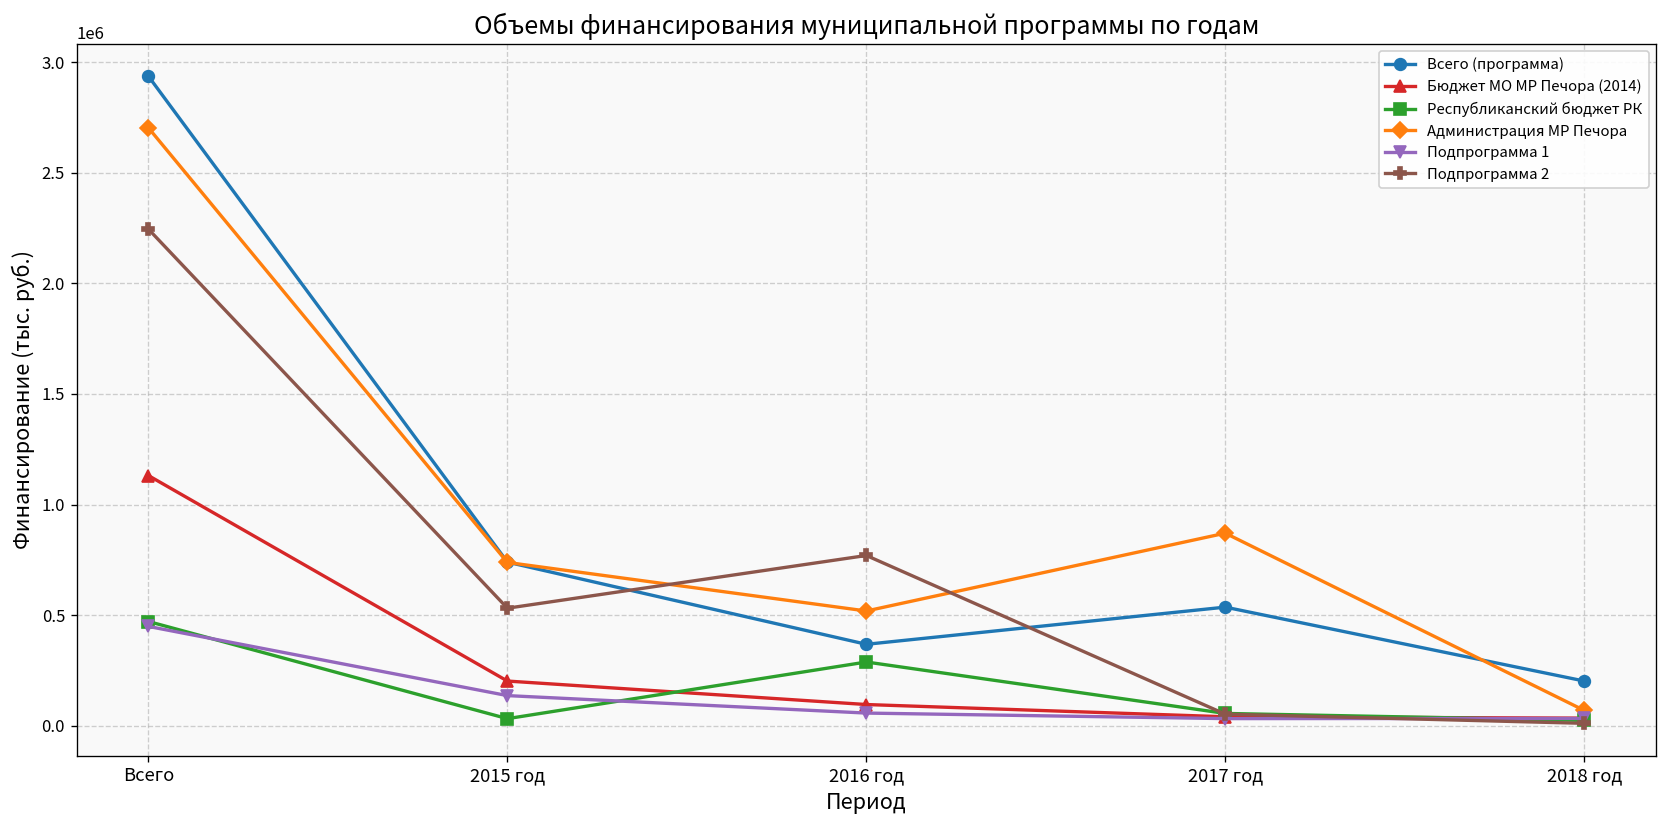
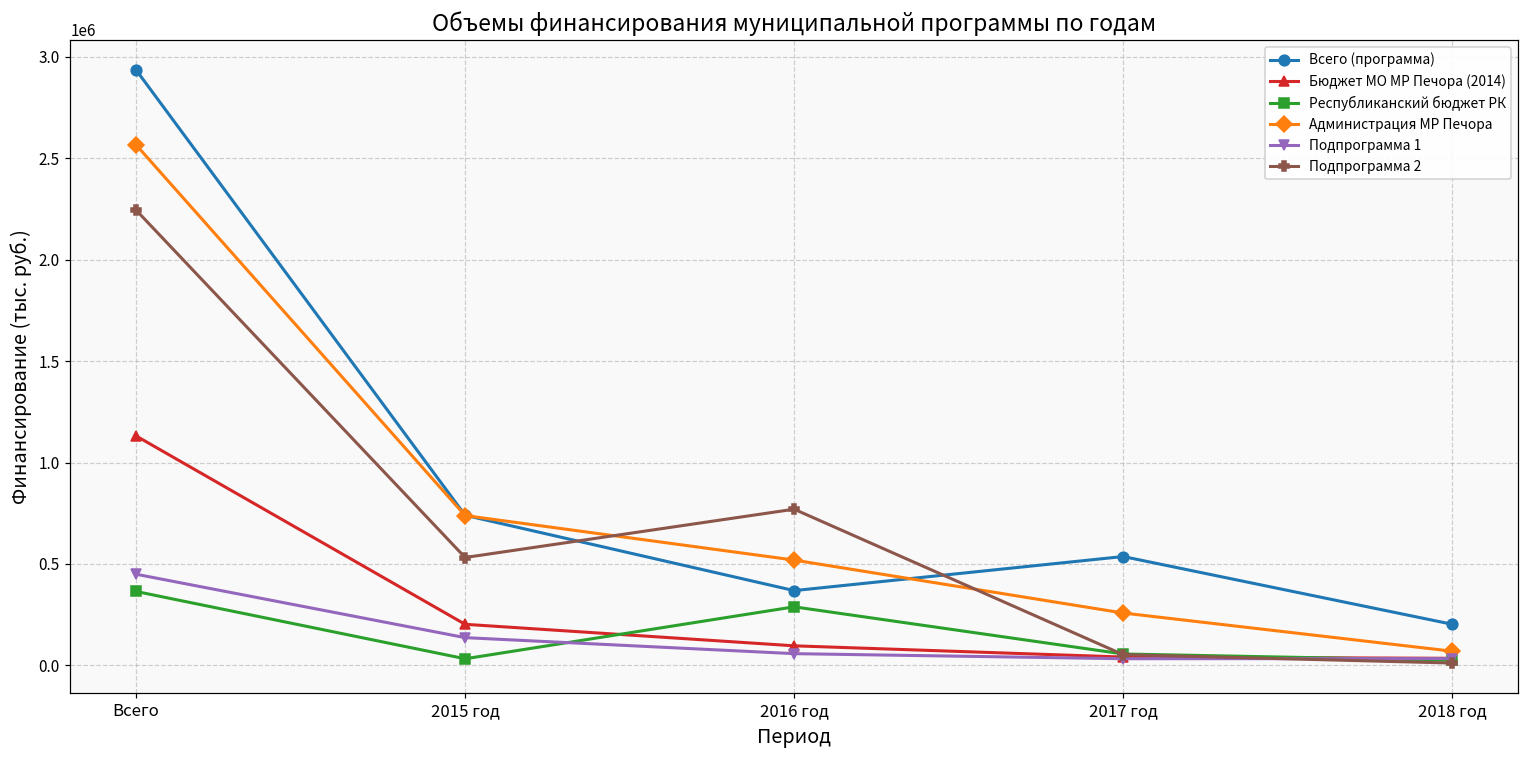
  {
    "Всего (программа)": {
      "Всего": 2940000,
      "2016 год": 370000,
      "2017 год": 540000,
      "2018 год": 200000
    },
    "Бюджет МО МР Печора (2014)": {
      "Всего": 1130000,
      "2015 год": 200000,
      "2016 год": 100000
    },
    "Республиканский бюджет РК": {
-     "Всего": 470000,
+     "Всего": 360000,
      "2015 год": 30000,
      "2016 год": 290000
    },
    "Администрация МР Печора": {
-     "Всего": 2700000,
+     "Всего": 2570000,
      "2016 год": 520000,
-     "2017 год": 870000,
+     "2017 год": 260000,
      "2018 год": 70000
    },
    "Подпрограмма 1": {
      "Всего": 450000,
      "2015 год": 140000,
      "2016 год": 60000
    },
    "Подпрограмма 2": {
      "Всего": 2240000,
      "2015 год": 530000,
      "2016 год": 770000
    }
  }
